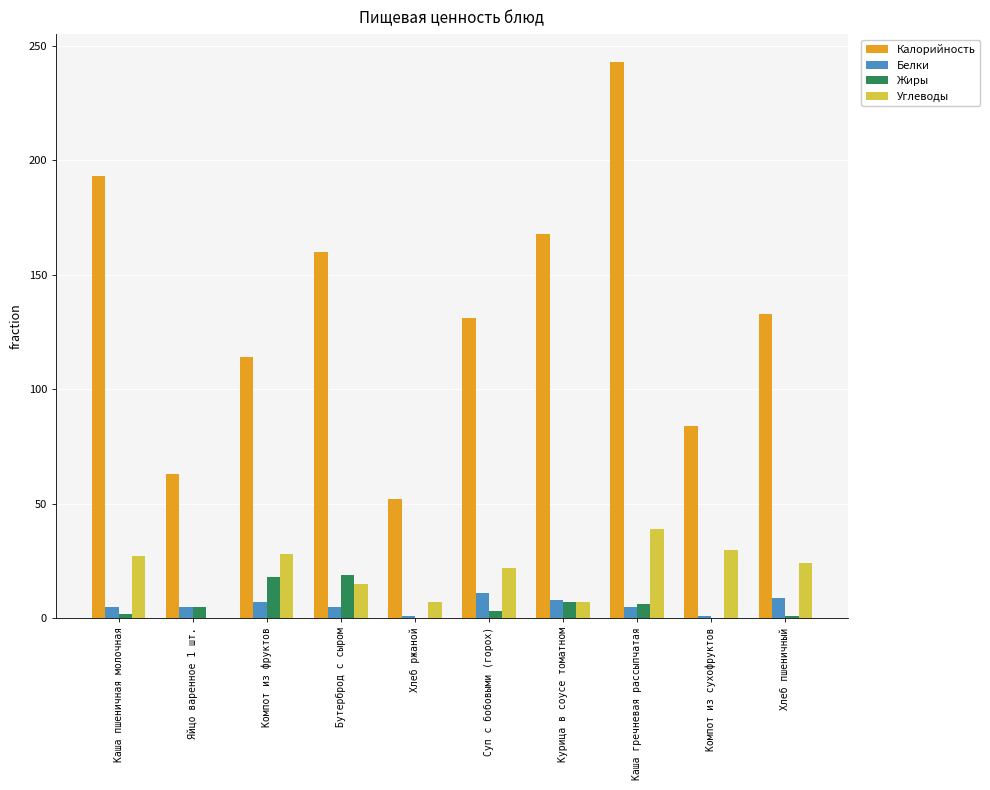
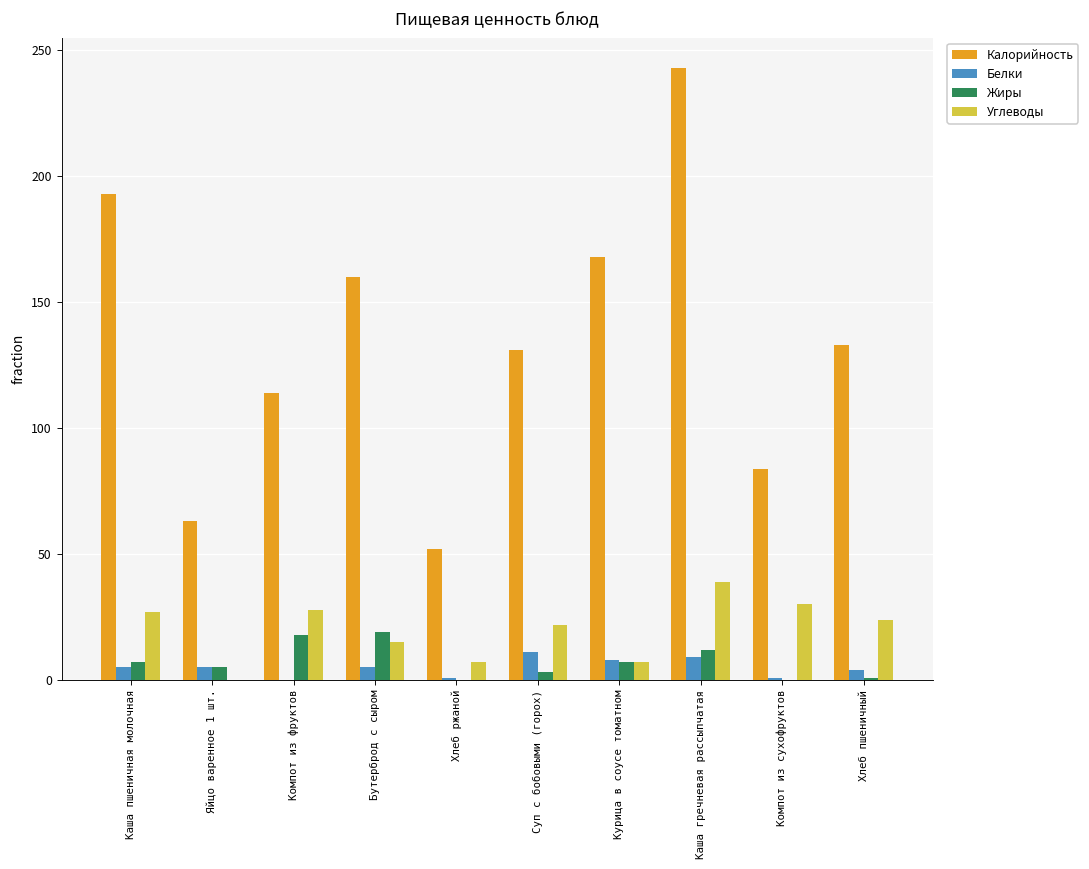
  {
    "Белки": {
      "Каша пшеничная молочная": 5,
      "Яйцо варенное 1 шт.": 5,
-     "Компот из фруктов": 7,
+     "Компот из фруктов": 0,
      "Бутерброд с сыром": 5,
      "Суп с бобовыми (горох)": 11,
      "Курица в соусе томатном": 8,
-     "Каша гречневая рассыпчатая": 5,
-     "Хлеб пшеничный": 9
+     "Каша гречневая рассыпчатая": 9,
+     "Хлеб пшеничный": 4
    },
    "Жиры": {
-     "Каша пшеничная молочная": 2,
+     "Каша пшеничная молочная": 7,
      "Яйцо варенное 1 шт.": 5,
      "Компот из фруктов": 18,
      "Бутерброд с сыром": 19,
      "Хлеб ржаной": 0,
      "Суп с бобовыми (горох)": 3,
      "Курица в соусе томатном": 7,
-     "Каша гречневая рассыпчатая": 6,
+     "Каша гречневая рассыпчатая": 12,
      "Компот из сухофруктов": 0
    }
  }
